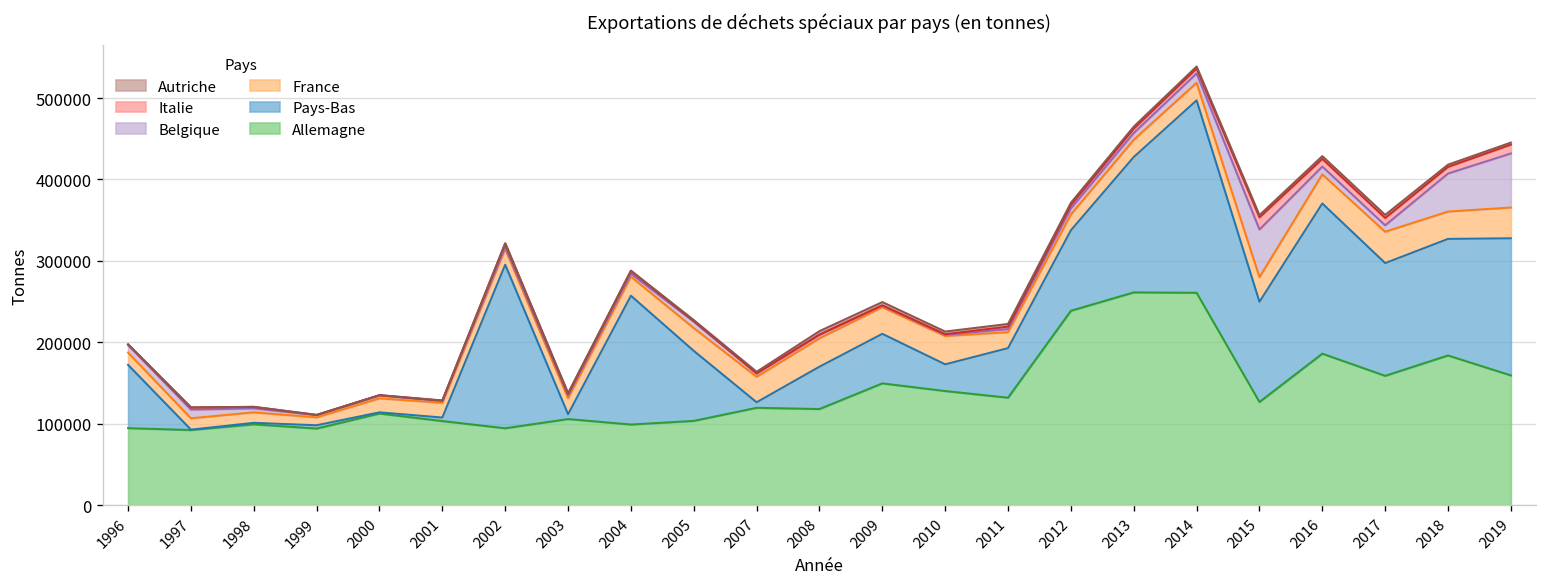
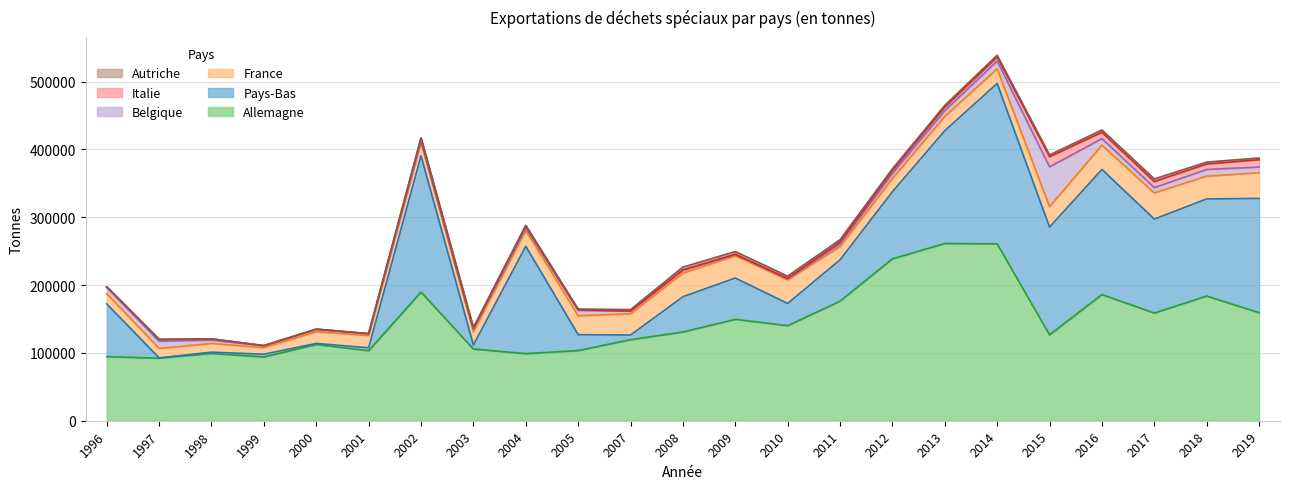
  {
    "Allemagne": {
      "1996": 90000,
      "1999": 90000,
      "2001": 100000,
-     "2002": 90000,
+     "2002": 190000,
      "2003": 110000,
      "2004": 100000,
      "2005": 100000,
      "2007": 120000,
-     "2008": 120000,
+     "2008": 130000,
      "2009": 150000,
      "2010": 140000,
-     "2011": 130000,
+     "2011": 180000,
      "2012": 240000,
      "2013": 260000,
      "2014": 260000,
      "2015": 130000,
      "2016": 190000,
      "2017": 160000,
      "2018": 180000,
      "2019": 160000
    },
    "Pays-Bas": {
      "1996": 80000,
      "1999": 0,
      "2001": 0,
      "2002": 200000,
      "2003": 10000,
      "2004": 160000,
-     "2005": 90000,
+     "2005": 20000,
      "2007": 10000,
      "2008": 50000,
      "2009": 60000,
      "2010": 30000,
      "2011": 60000,
      "2012": 100000,
      "2013": 170000,
      "2014": 240000,
-     "2015": 120000,
+     "2015": 160000,
      "2016": 180000,
      "2017": 140000,
      "2018": 140000,
      "2019": 170000
    },
    "Belgique": {
      "2012": 10000,
      "2013": 10000,
      "2014": 10000,
      "2015": 60000,
      "2016": 10000,
      "2017": 10000,
-     "2018": 50000,
-     "2019": 70000
+     "2018": 10000,
+     "2019": 10000
    }
  }
